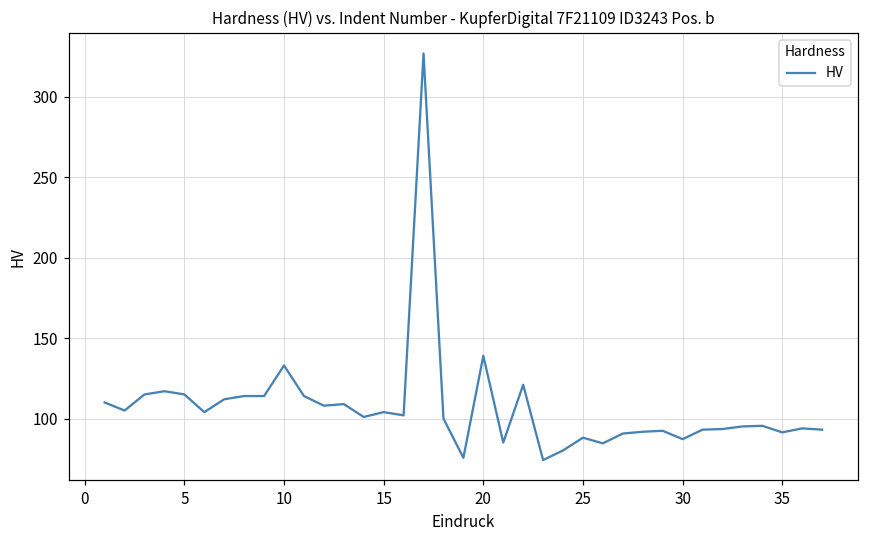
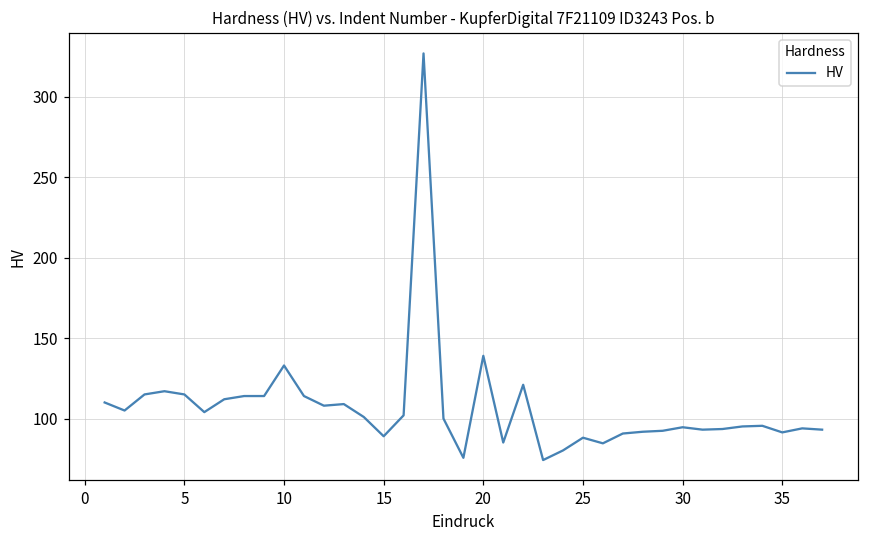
  {
    "5": 115,
    "10": 133,
-   "15": 104,
+   "15": 89,
    "20": 139,
    "25": 88,
-   "30": 87,
+   "30": 95,
    "35": 91
  }
